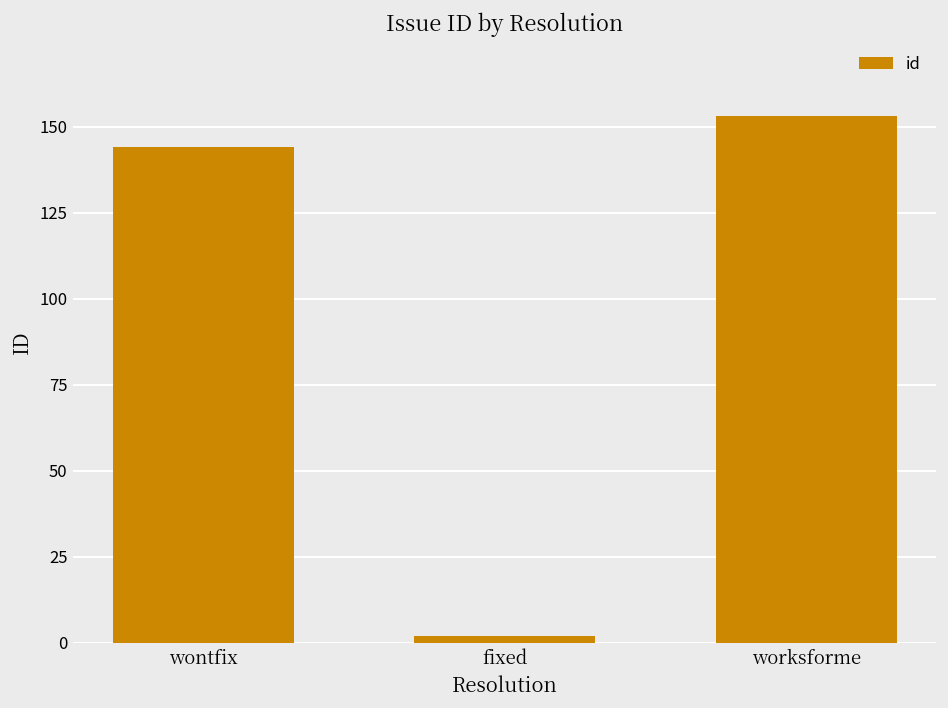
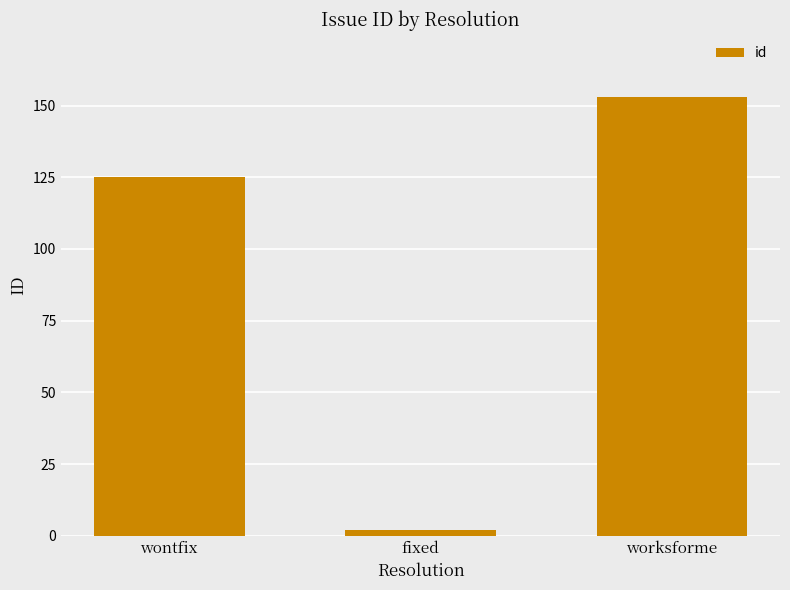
  {
-   "wontfix": 144,
+   "wontfix": 125,
    "fixed": 2,
    "worksforme": 153
  }
